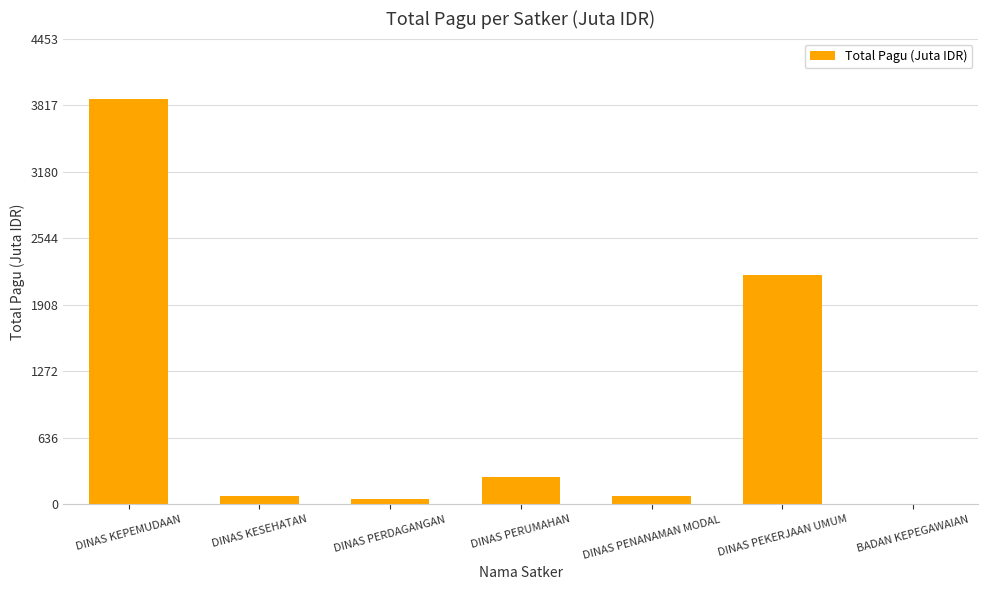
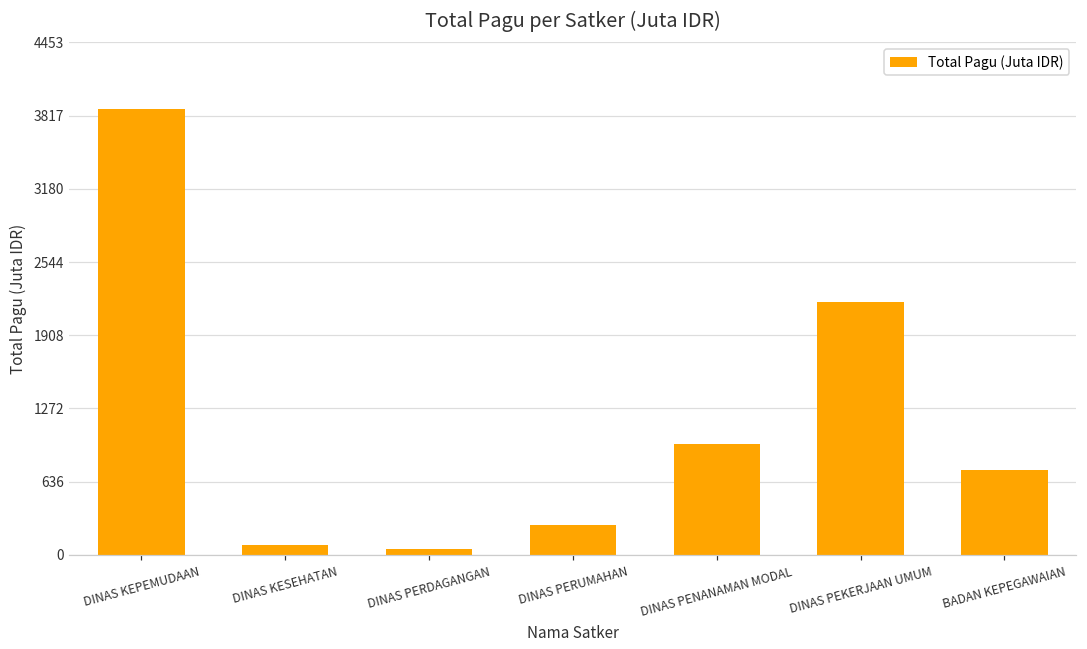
  {
    "DINAS KEPEMUDAAN": 3870,
    "DINAS KESEHATAN": 80,
    "DINAS PERDAGANGAN": 50,
    "DINAS PERUMAHAN": 260,
-   "DINAS PENANAMAN MODAL": 80,
+   "DINAS PENANAMAN MODAL": 960,
    "DINAS PEKERJAAN UMUM": 2200,
-   "BADAN KEPEGAWAIAN": 0
+   "BADAN KEPEGAWAIAN": 740
  }
